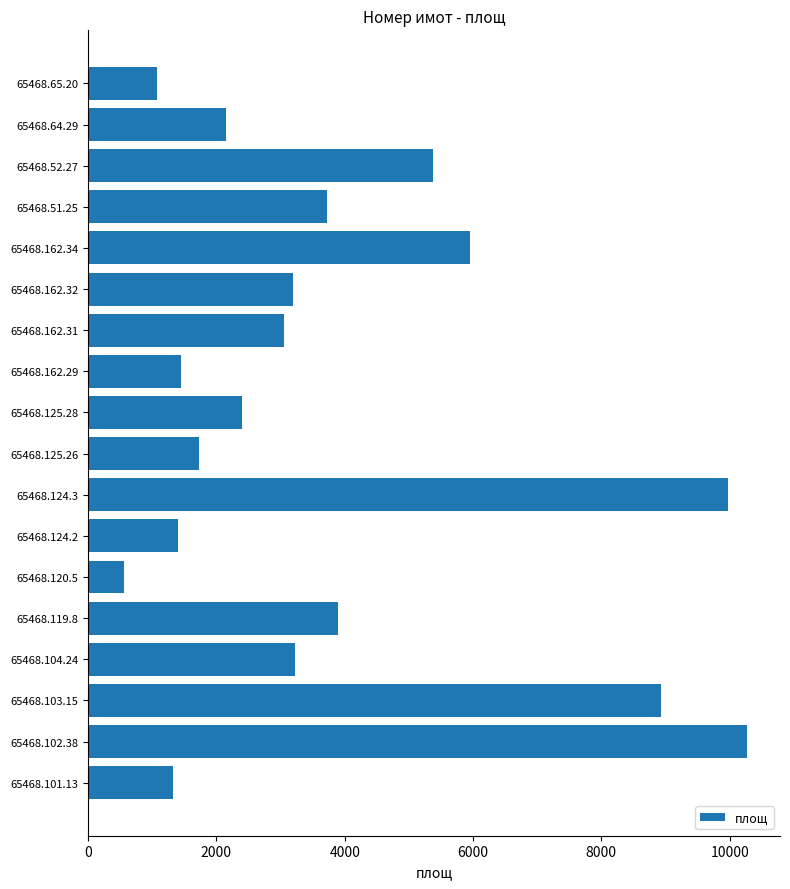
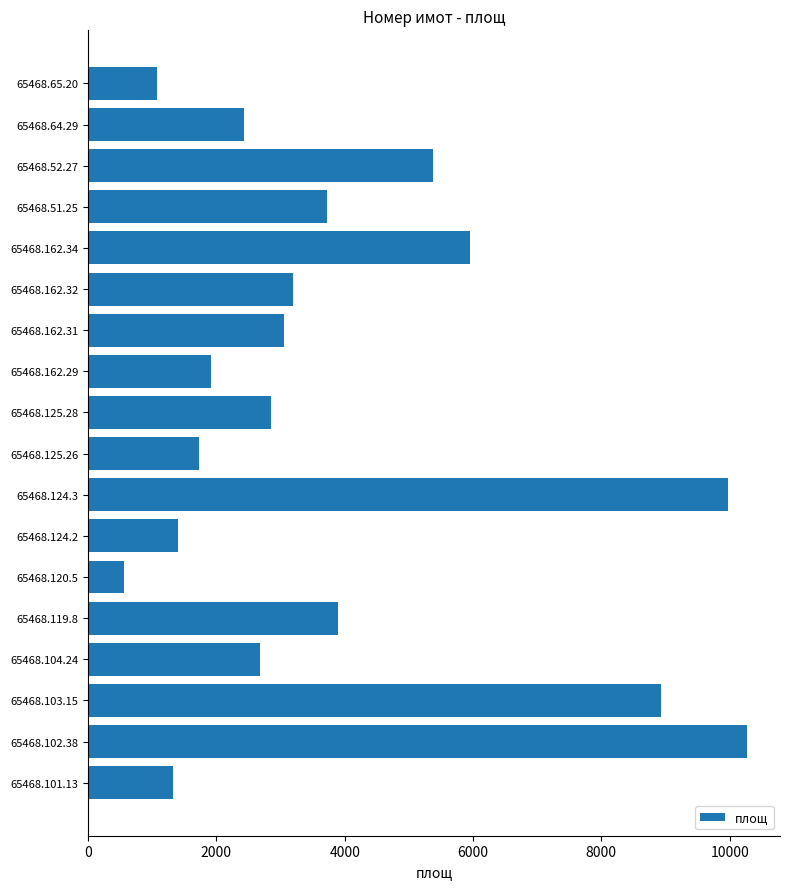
  {
    "65468.65.20": 1100,
-   "65468.64.29": 2100,
+   "65468.64.29": 2400,
    "65468.52.27": 5400,
    "65468.51.25": 3700,
    "65468.162.34": 6000,
    "65468.162.32": 3200,
    "65468.162.31": 3100,
-   "65468.162.29": 1400,
-   "65468.125.28": 2400,
+   "65468.162.29": 1900,
+   "65468.125.28": 2900,
    "65468.125.26": 1700,
    "65468.124.3": 10000,
    "65468.124.2": 1400,
    "65468.120.5": 600,
    "65468.119.8": 3900,
-   "65468.104.24": 3200,
+   "65468.104.24": 2700,
    "65468.103.15": 8900,
    "65468.102.38": 10300,
    "65468.101.13": 1300
  }
